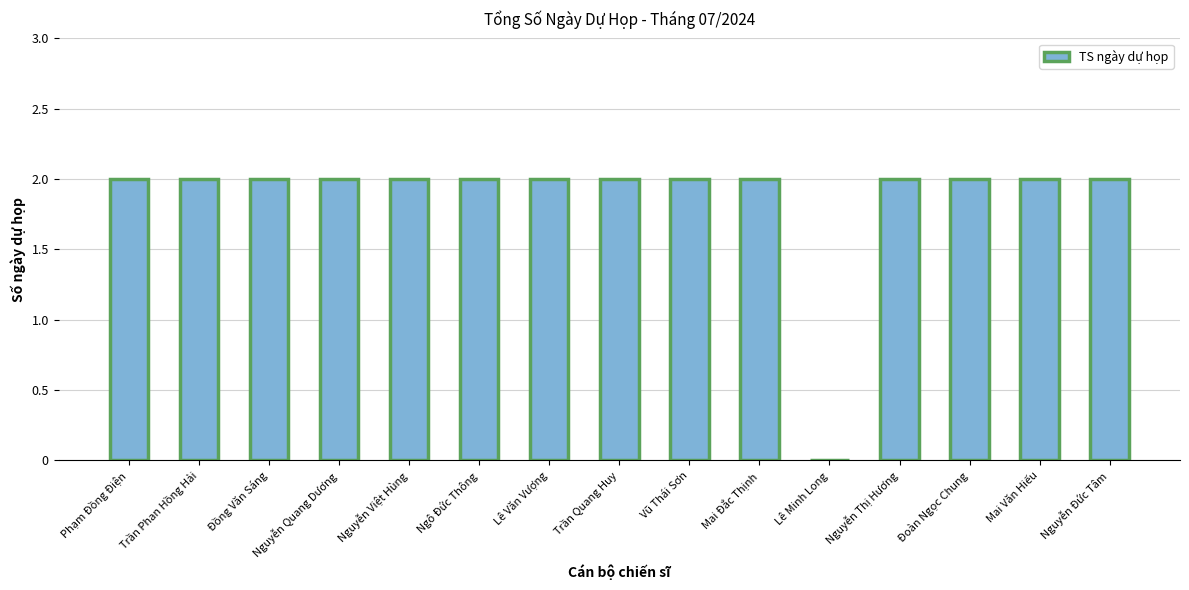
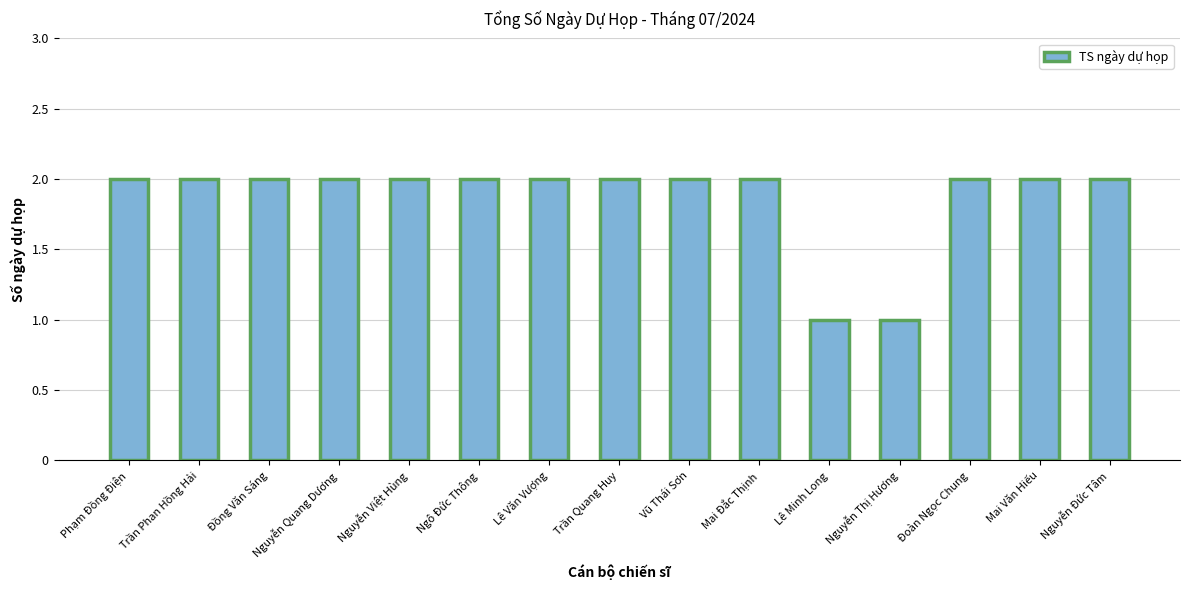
  {
    "Phạm Đồng Điện": 2,
    "Trần Phan Hồng Hải": 2,
    "Đồng Văn Sáng": 2,
    "Nguyễn Quang Dương": 2,
    "Nguyễn Việt Hùng": 2,
    "Ngô Đức Thông": 2,
    "Lê Văn Vượng": 2,
    "Trần Quang Huy": 2,
    "Vũ Thái Sơn": 2,
    "Mai Đắc Thịnh": 2,
-   "Lê Minh Long": 0,
-   "Nguyễn Thị Hương": 2,
+   "Lê Minh Long": 1,
+   "Nguyễn Thị Hương": 1,
    "Đoàn Ngọc Chung": 2,
    "Mai Văn Hiếu": 2,
    "Nguyễn Đức Tâm": 2
  }
